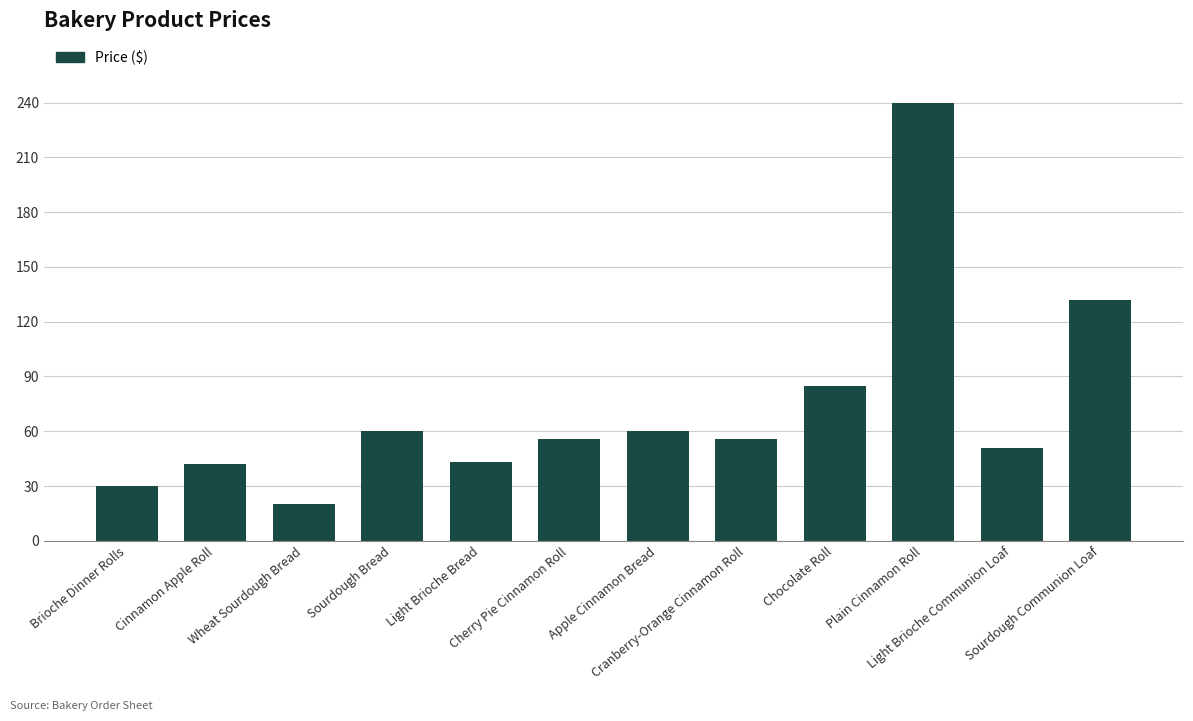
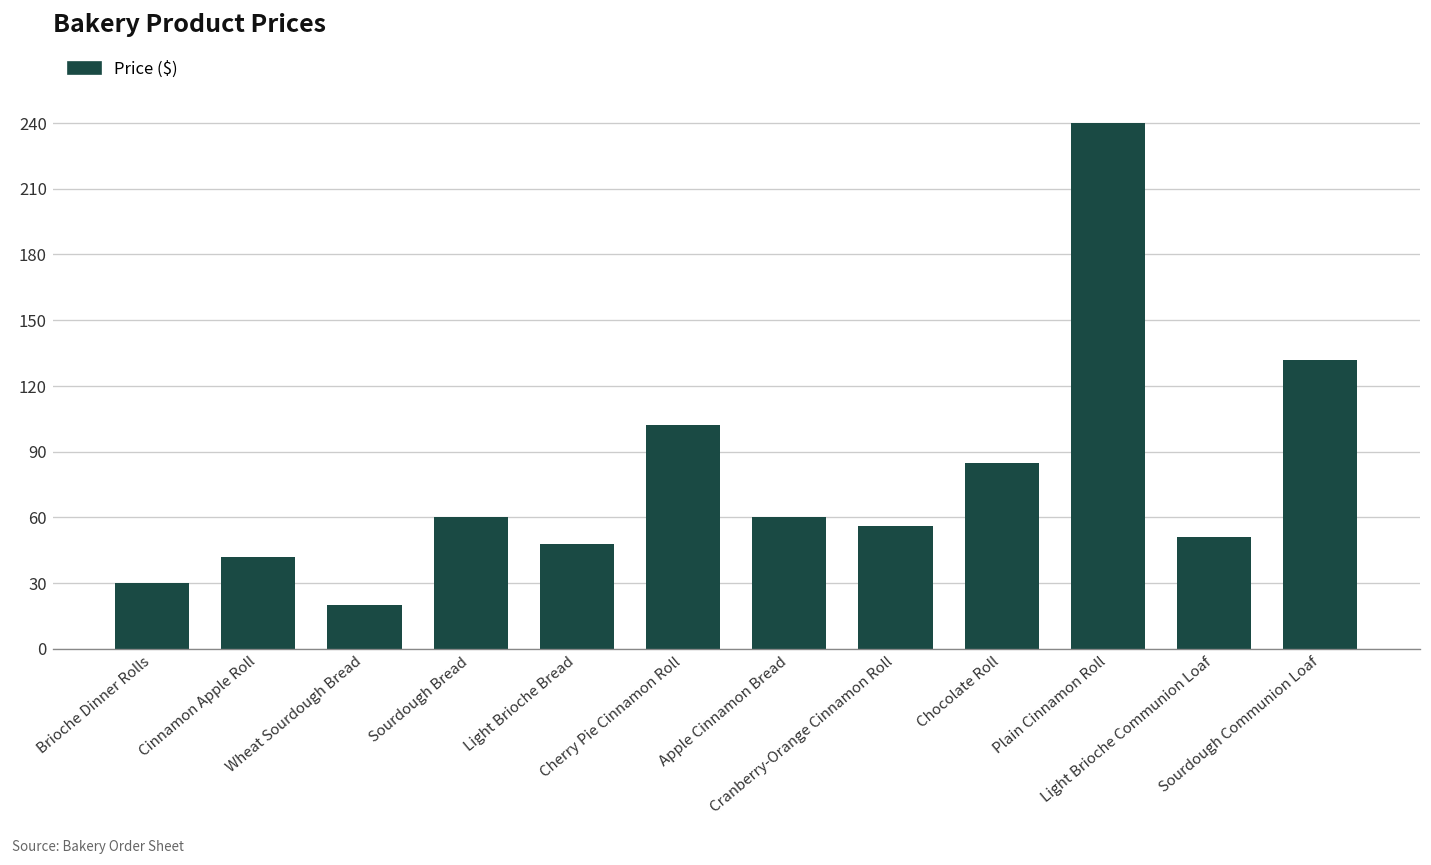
  {
    "Brioche Dinner Rolls": 30,
    "Cinnamon Apple Roll": 42,
    "Wheat Sourdough Bread": 20,
    "Sourdough Bread": 60,
-   "Light Brioche Bread": 43,
-   "Cherry Pie Cinnamon Roll": 56,
+   "Light Brioche Bread": 48,
+   "Cherry Pie Cinnamon Roll": 102,
    "Apple Cinnamon Bread": 60,
    "Cranberry-Orange Cinnamon Roll": 56,
    "Chocolate Roll": 85,
    "Plain Cinnamon Roll": 240,
    "Light Brioche Communion Loaf": 51,
    "Sourdough Communion Loaf": 132
  }
